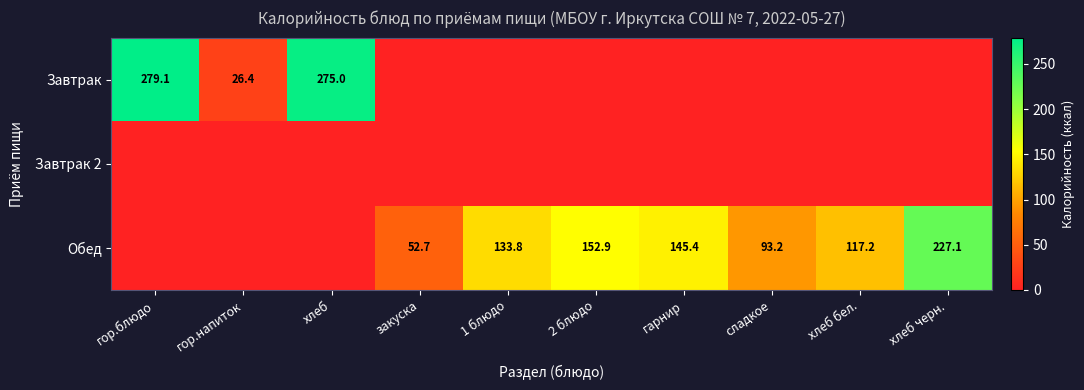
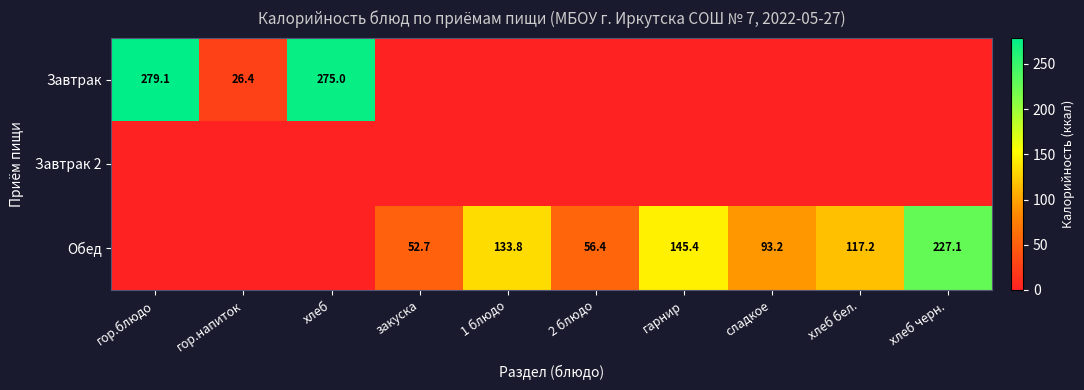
  {
    "Завтрак": {
      "гор.блюдо": 279.1,
      "гор.напиток": 26.4,
      "хлеб": 275.0
    },
    "Обед": {
      "закуска": 52.7,
      "1 блюдо": 133.8,
-     "2 блюдо": 152.9,
+     "2 блюдо": 56.4,
      "гарнир": 145.4,
      "сладкое": 93.2,
      "хлеб бел.": 117.2,
      "хлеб черн.": 227.1
    }
  }
